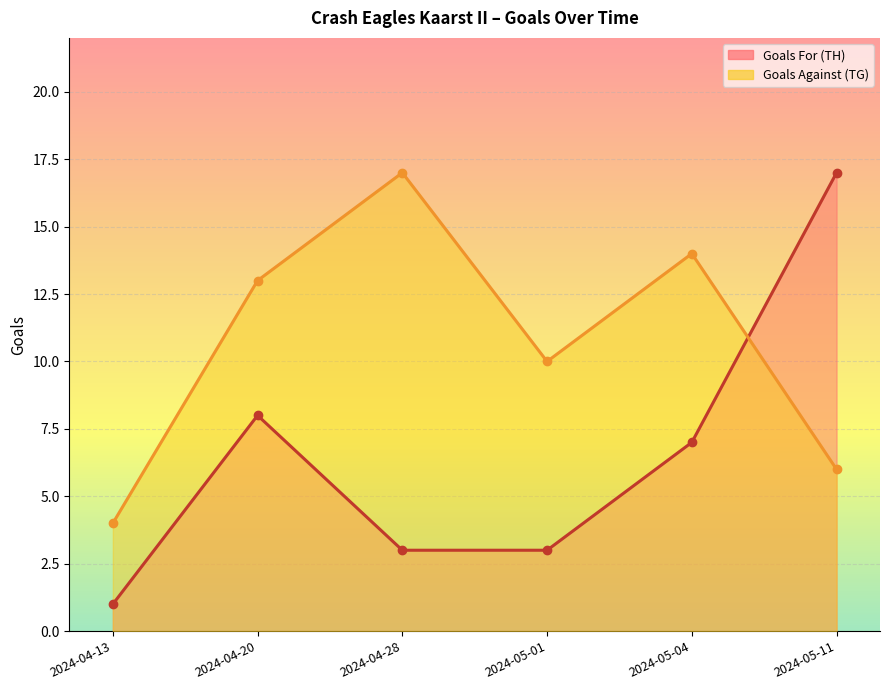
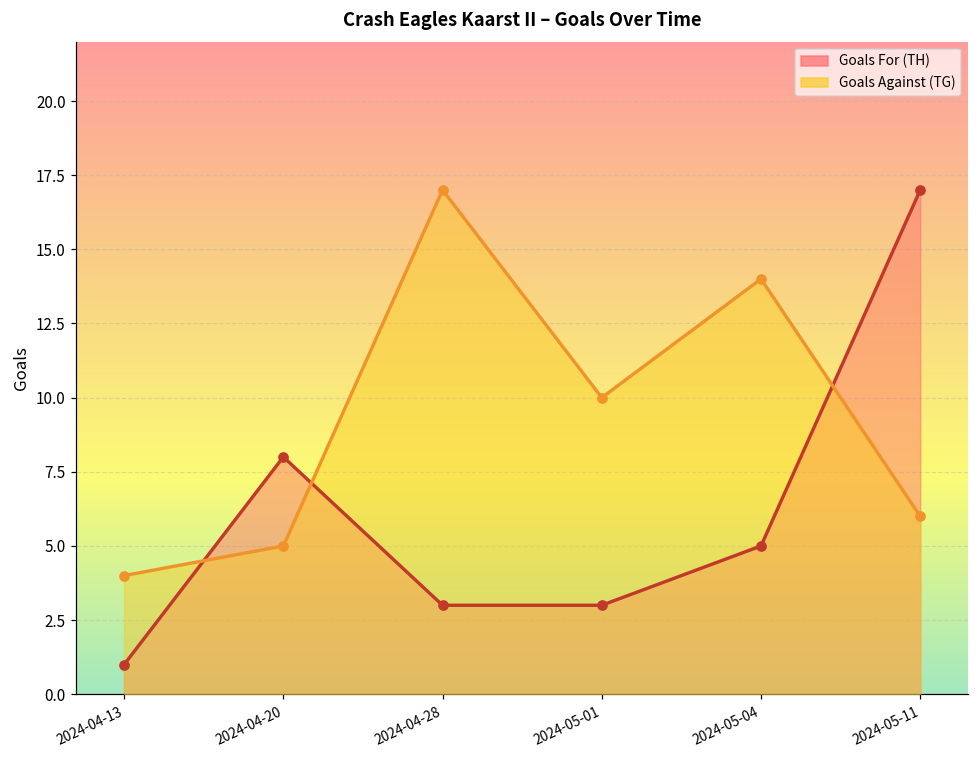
  {
    "Goals For (TH)": {
      "2024-04-13": 1,
      "2024-04-20": 8,
      "2024-04-28": 3,
      "2024-05-01": 3,
-     "2024-05-04": 7,
+     "2024-05-04": 5,
      "2024-05-11": 17
    },
    "Goals Against (TG)": {
      "2024-04-13": 4,
-     "2024-04-20": 13,
+     "2024-04-20": 5,
      "2024-04-28": 17,
      "2024-05-01": 10,
      "2024-05-04": 14,
      "2024-05-11": 6
    }
  }
